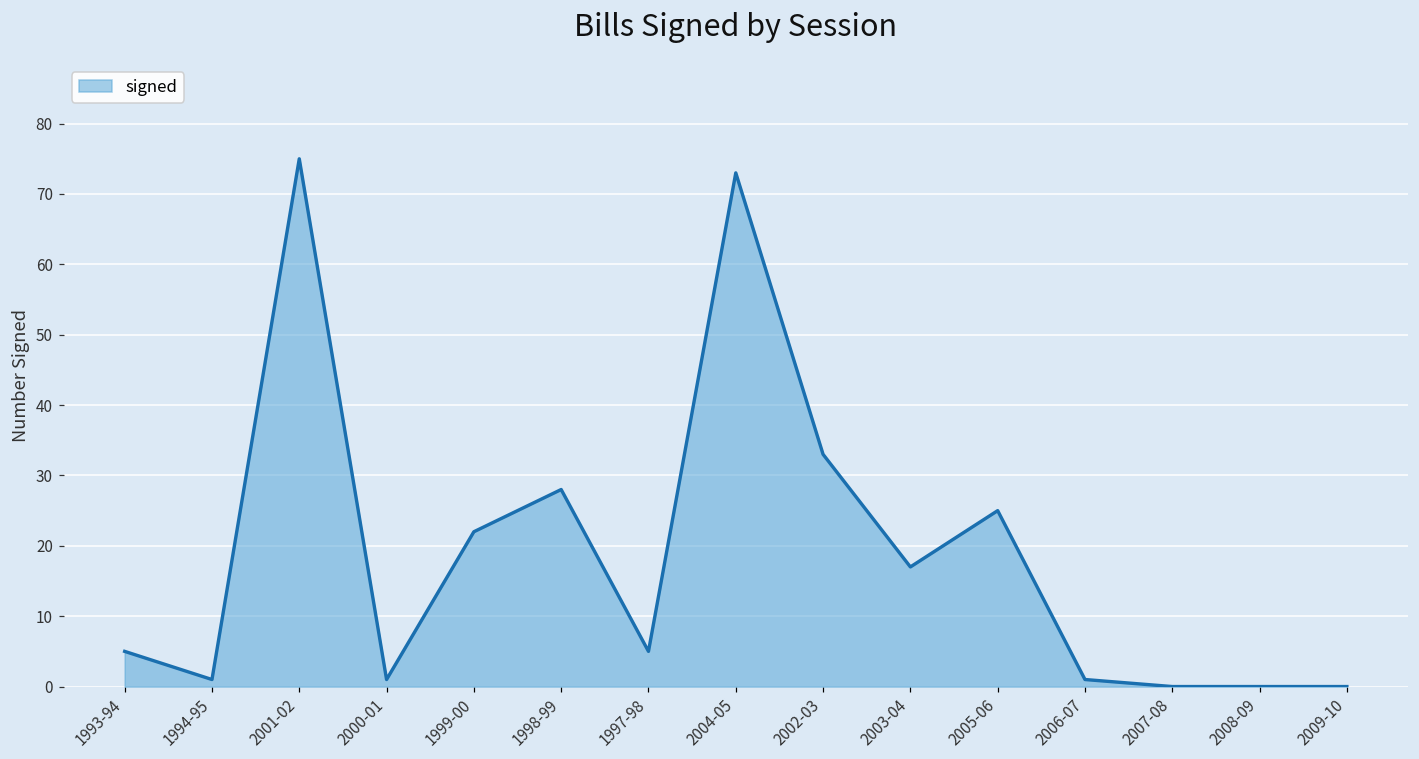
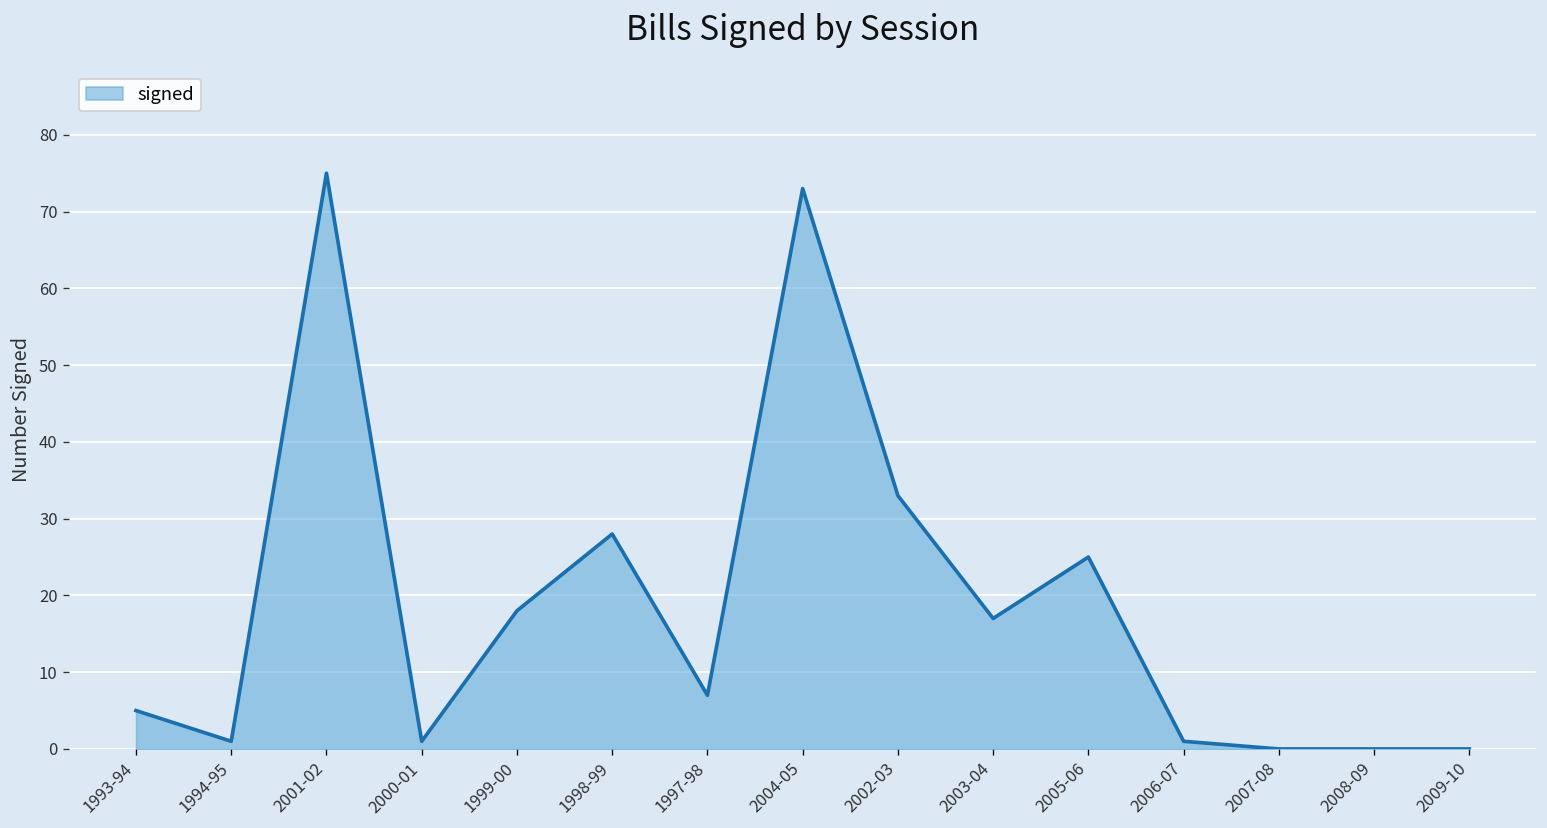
  {
    "1993-94": 5,
    "1994-95": 1,
    "2001-02": 75,
    "2000-01": 1,
-   "1999-00": 22,
+   "1999-00": 18,
    "1998-99": 28,
-   "1997-98": 5,
+   "1997-98": 7,
    "2004-05": 73,
    "2002-03": 33,
    "2003-04": 17,
    "2005-06": 25,
    "2006-07": 1,
    "2007-08": 0,
    "2008-09": 0,
    "2009-10": 0
  }
